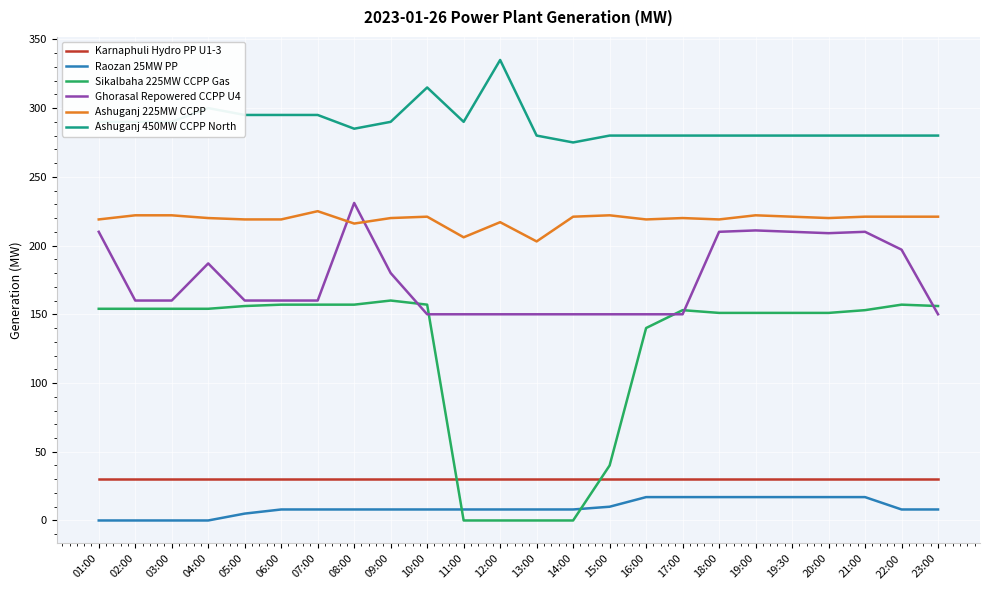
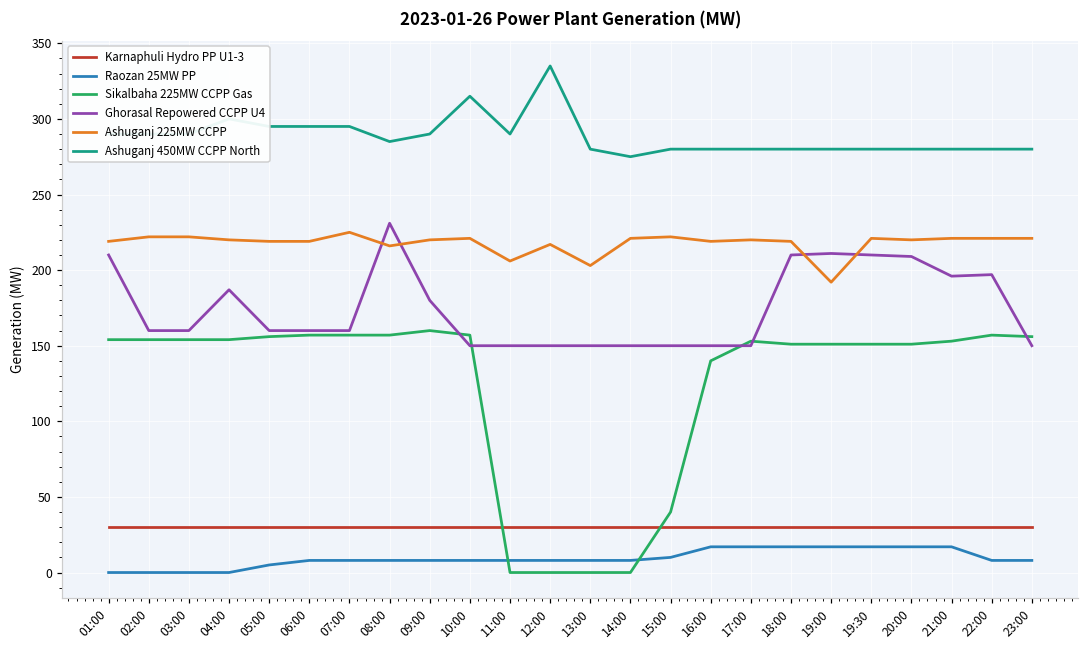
  {
    "Karnaphuli Hydro PP U1-3": {
      "01:00": 30,
      "02:00": 30,
      "03:00": 30,
      "04:00": 30,
      "05:00": 30,
      "06:00": 30,
      "07:00": 30,
      "08:00": 30,
      "09:00": 30,
      "10:00": 30,
      "11:00": 30,
      "12:00": 30,
      "13:00": 30,
      "14:00": 30,
      "15:00": 30,
      "16:00": 30,
      "17:00": 30,
      "18:00": 30,
      "19:00": 30,
      "19:30": 30,
      "20:00": 30,
      "21:00": 30,
      "22:00": 30,
      "23:00": 30
    },
    "Raozan 25MW PP": {
      "01:00": 0,
      "02:00": 0,
      "03:00": 0,
      "04:00": 0,
      "05:00": 5,
      "06:00": 8,
      "07:00": 8,
      "08:00": 8,
      "09:00": 8,
      "10:00": 8,
      "11:00": 8,
      "12:00": 8,
      "13:00": 8,
      "14:00": 8,
      "15:00": 10,
      "16:00": 17,
      "17:00": 17,
      "18:00": 17,
      "19:00": 17,
      "19:30": 17,
      "20:00": 17,
      "21:00": 17,
      "22:00": 8,
      "23:00": 8
    },
    "Ghorasal Repowered CCPP U4": {
      "01:00": 210,
      "02:00": 160,
      "03:00": 160,
      "04:00": 187,
      "05:00": 160,
      "06:00": 160,
      "07:00": 160,
      "08:00": 231,
      "09:00": 180,
      "10:00": 150,
      "11:00": 150,
      "12:00": 150,
      "13:00": 150,
      "14:00": 150,
      "15:00": 150,
      "16:00": 150,
      "17:00": 150,
      "18:00": 210,
      "19:00": 211,
      "19:30": 210,
      "20:00": 209,
-     "21:00": 210,
+     "21:00": 196,
      "22:00": 197,
      "23:00": 150
    },
    "Ashuganj 225MW CCPP": {
      "01:00": 219,
      "02:00": 222,
      "03:00": 222,
      "04:00": 220,
      "05:00": 219,
      "06:00": 219,
      "07:00": 225,
      "08:00": 216,
      "09:00": 220,
      "10:00": 221,
      "11:00": 206,
      "12:00": 217,
      "13:00": 203,
      "14:00": 221,
      "15:00": 222,
      "16:00": 219,
      "17:00": 220,
      "18:00": 219,
-     "19:00": 222,
+     "19:00": 192,
      "19:30": 221,
      "20:00": 220,
      "21:00": 221,
      "22:00": 221,
      "23:00": 221
    }
  }
